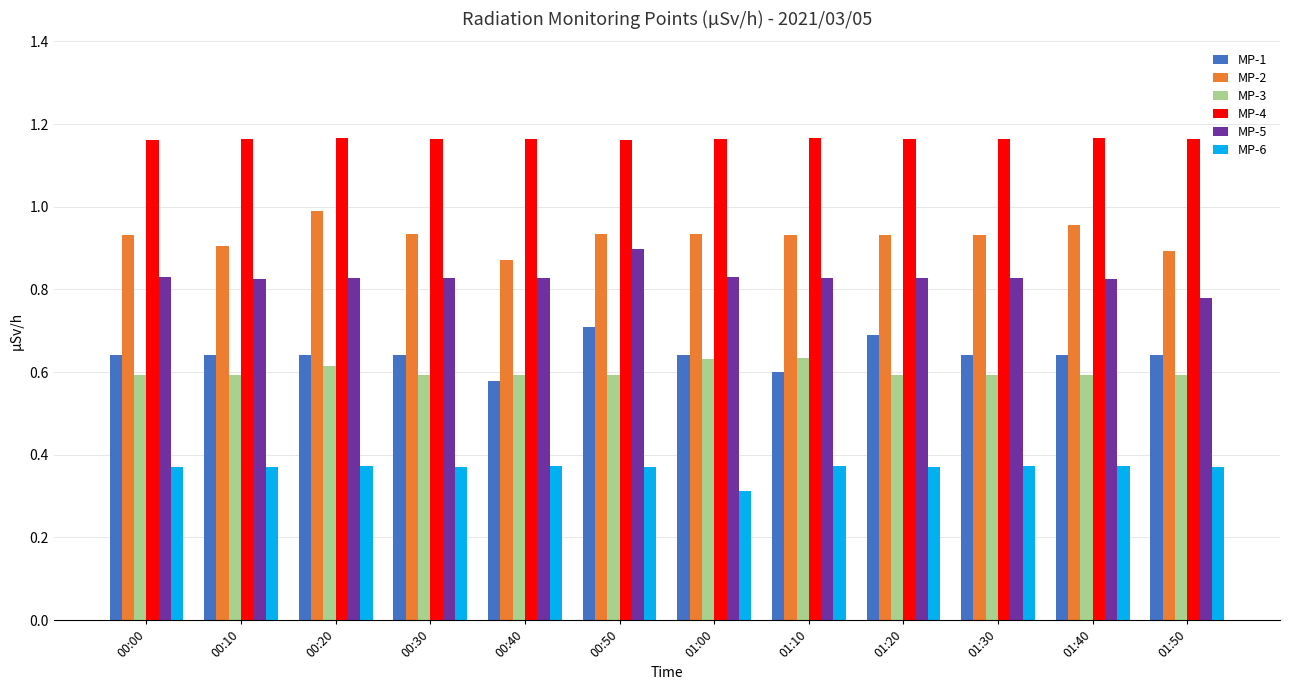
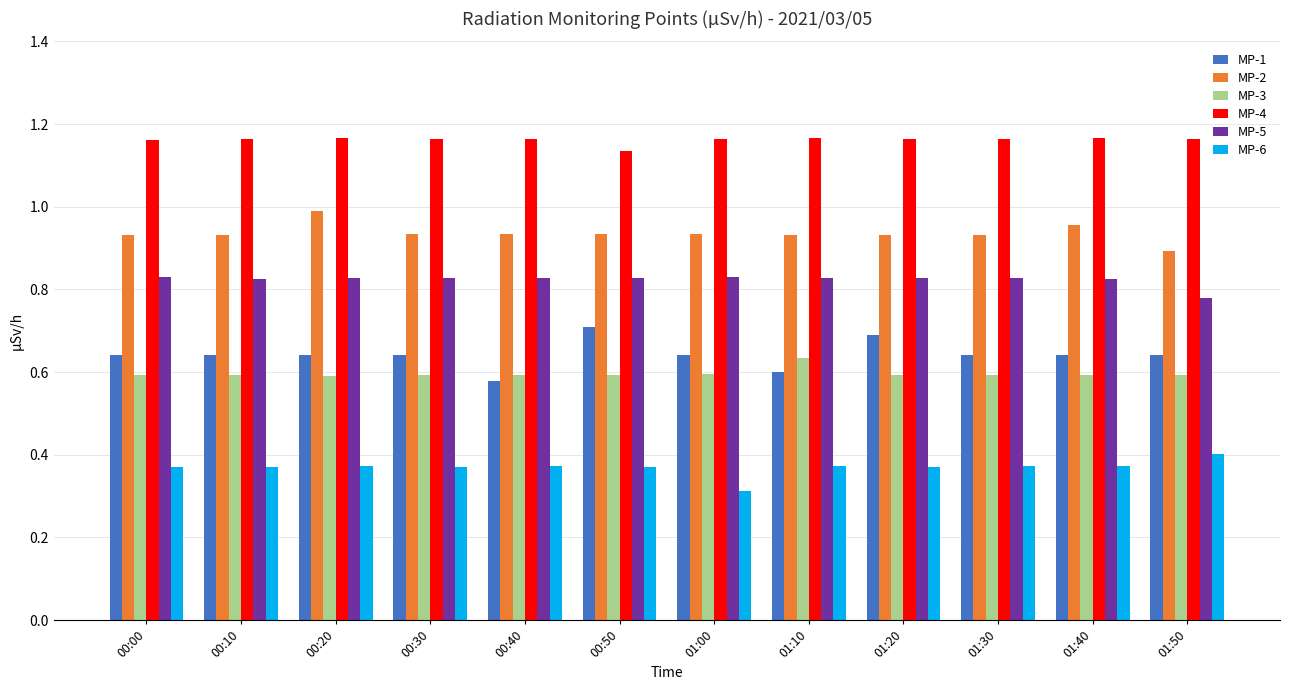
  {
    "MP-1": {
      "00:00": 0.64,
      "00:10": 0.64,
      "00:20": 0.64,
      "00:30": 0.64,
      "00:40": 0.58,
      "00:50": 0.71,
      "01:00": 0.64,
      "01:10": 0.60,
      "01:20": 0.69,
      "01:30": 0.64,
      "01:40": 0.64,
      "01:50": 0.64
    },
    "MP-2": {
      "00:00": 0.93,
-     "00:10": 0.91,
+     "00:10": 0.93,
      "00:20": 0.99,
      "00:30": 0.93,
-     "00:40": 0.87,
+     "00:40": 0.93,
      "00:50": 0.93,
      "01:00": 0.93,
      "01:10": 0.93,
      "01:20": 0.93,
      "01:30": 0.93,
      "01:40": 0.96,
      "01:50": 0.89
    },
    "MP-3": {
      "00:00": 0.59,
      "00:10": 0.59,
-     "00:20": 0.61,
+     "00:20": 0.59,
      "00:30": 0.59,
      "00:40": 0.59,
      "00:50": 0.59,
-     "01:00": 0.63,
+     "01:00": 0.60,
      "01:10": 0.64,
      "01:20": 0.59,
      "01:30": 0.59,
      "01:40": 0.59,
      "01:50": 0.59
    },
    "MP-4": {
      "00:00": 1.16,
      "00:10": 1.16,
      "00:20": 1.17,
      "00:30": 1.16,
      "00:40": 1.16,
-     "00:50": 1.16,
+     "00:50": 1.14,
      "01:00": 1.16,
      "01:10": 1.17,
      "01:20": 1.16,
      "01:30": 1.16,
      "01:40": 1.17,
      "01:50": 1.16
    },
    "MP-5": {
      "00:00": 0.83,
      "00:10": 0.83,
      "00:20": 0.83,
      "00:30": 0.83,
      "00:40": 0.83,
-     "00:50": 0.90,
+     "00:50": 0.83,
      "01:00": 0.83,
      "01:10": 0.83,
      "01:20": 0.83,
      "01:30": 0.83,
      "01:40": 0.83,
      "01:50": 0.78
    },
    "MP-6": {
      "00:00": 0.37,
      "00:10": 0.37,
      "00:20": 0.37,
      "00:30": 0.37,
      "00:40": 0.37,
      "00:50": 0.37,
      "01:00": 0.31,
      "01:10": 0.37,
      "01:20": 0.37,
      "01:30": 0.37,
      "01:40": 0.37,
-     "01:50": 0.37
+     "01:50": 0.40
    }
  }
